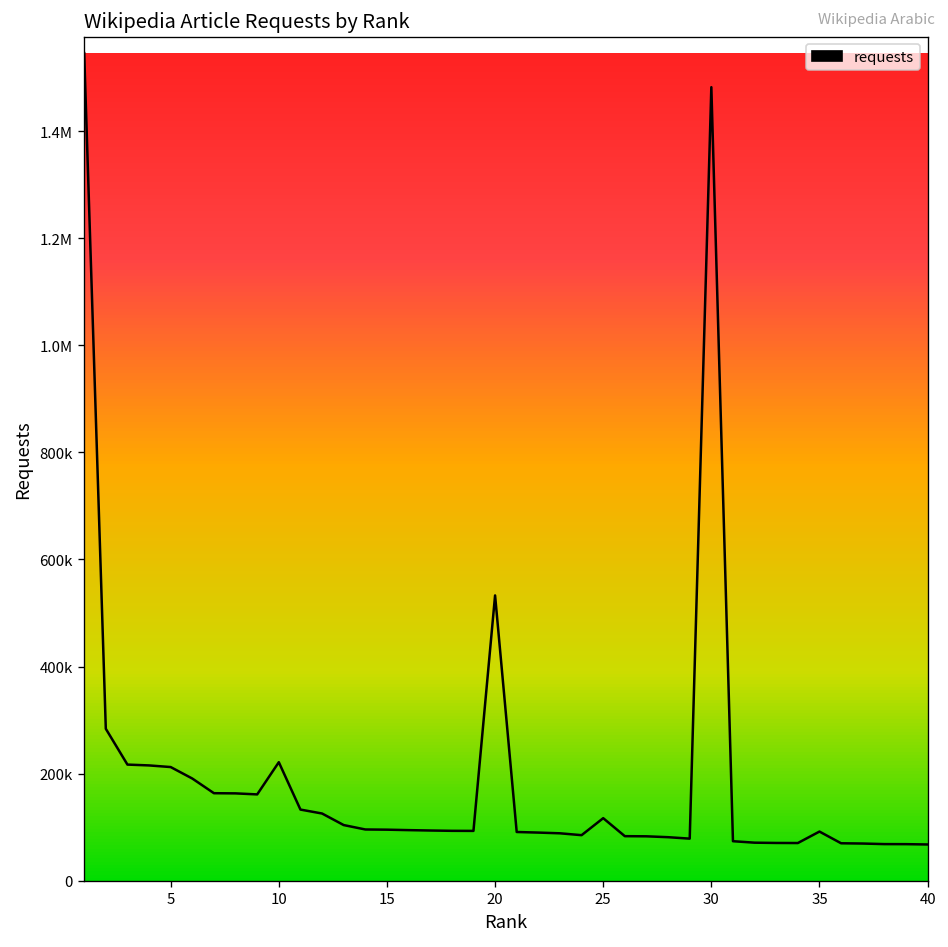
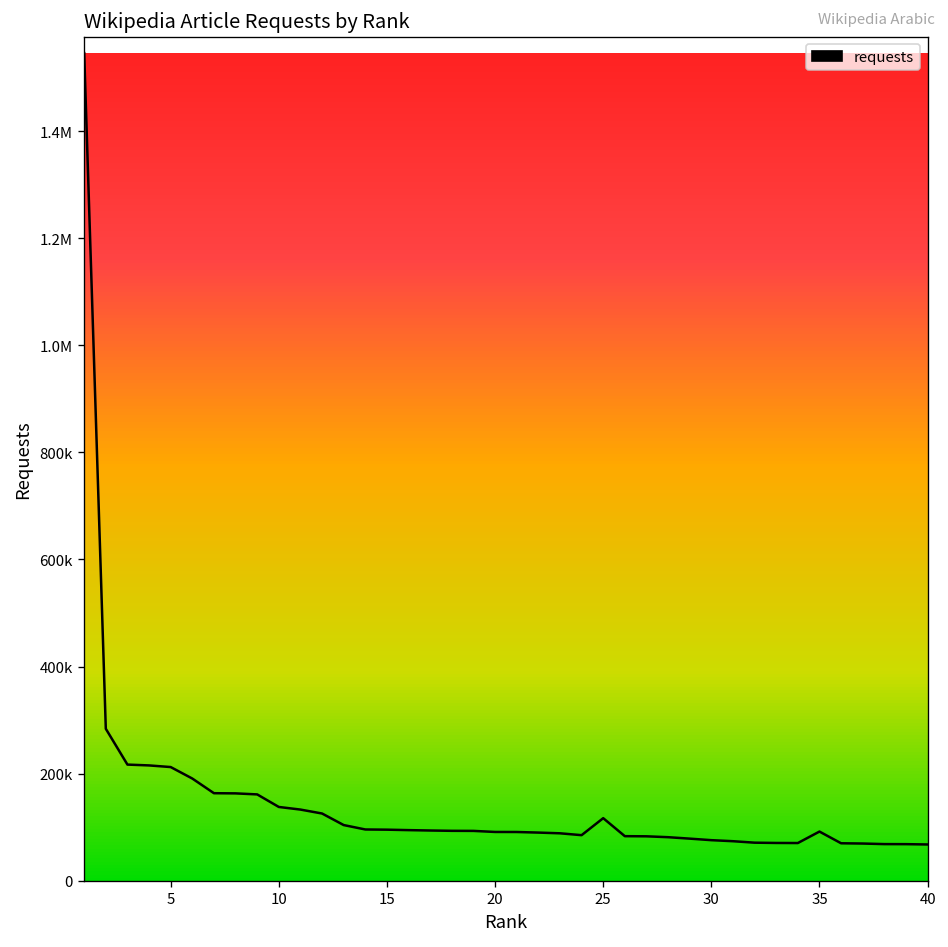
  {
    "5": 210000,
-   "10": 220000,
+   "10": 140000,
    "15": 100000,
-   "20": 530000,
+   "20": 90000,
    "25": 120000,
-   "30": 1480000,
+   "30": 80000,
    "35": 90000,
    "40": 70000
  }
